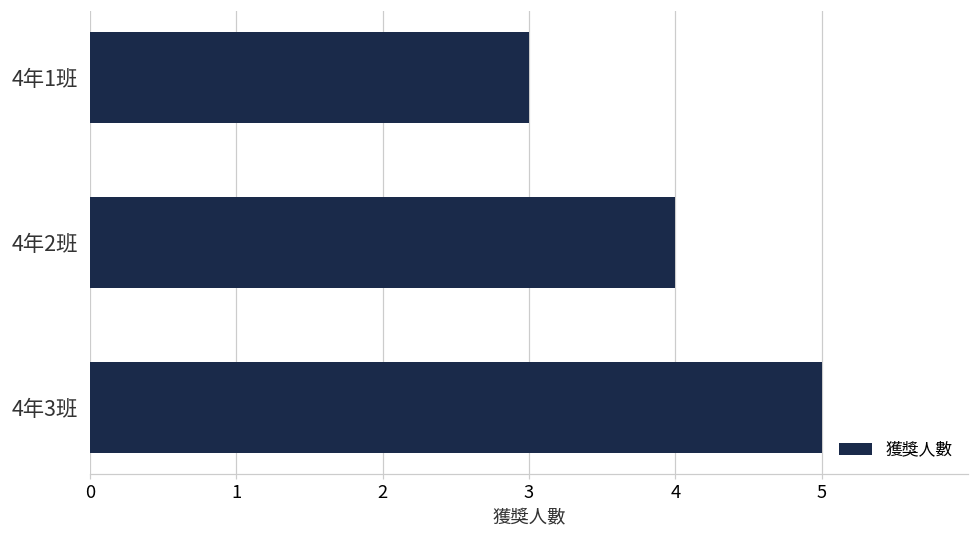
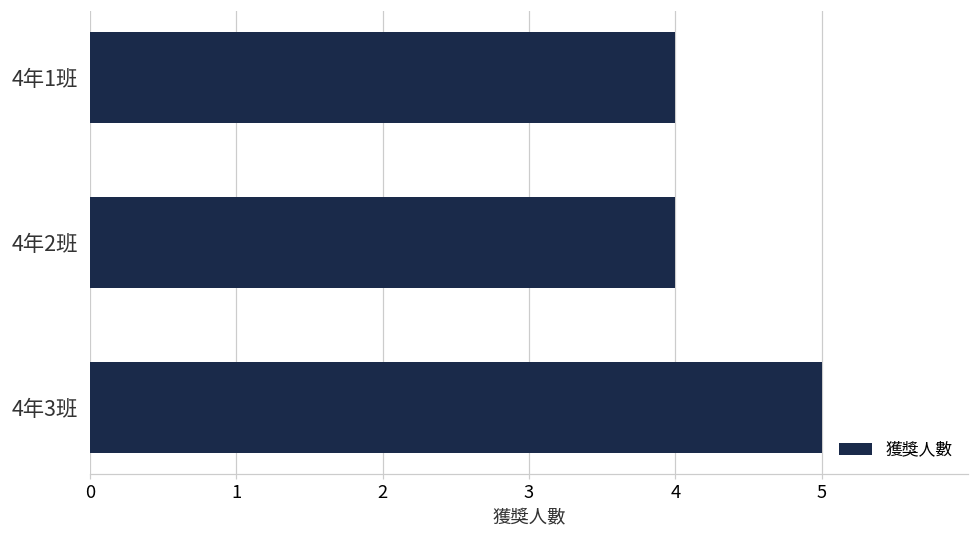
  {
-   "4年1班": 3,
+   "4年1班": 4,
    "4年2班": 4,
    "4年3班": 5
  }
